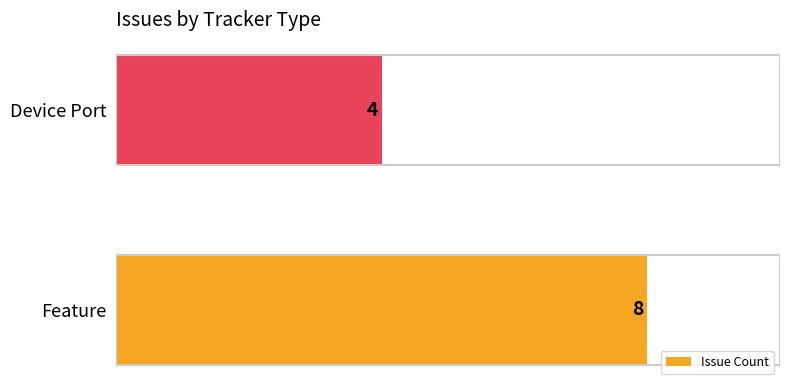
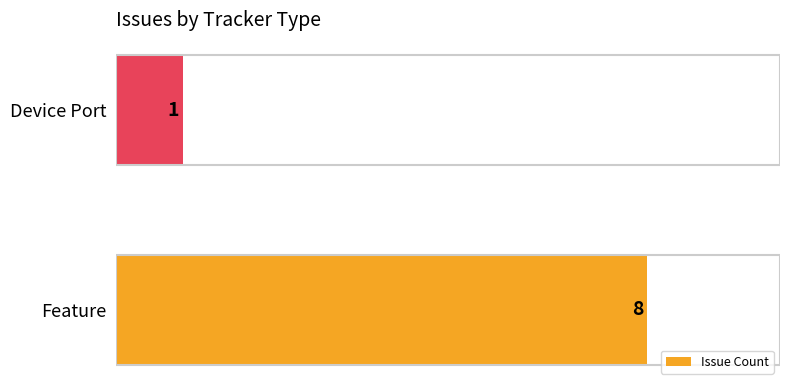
  {
-   "Device Port": 4,
+   "Device Port": 1,
    "Feature": 8
  }
